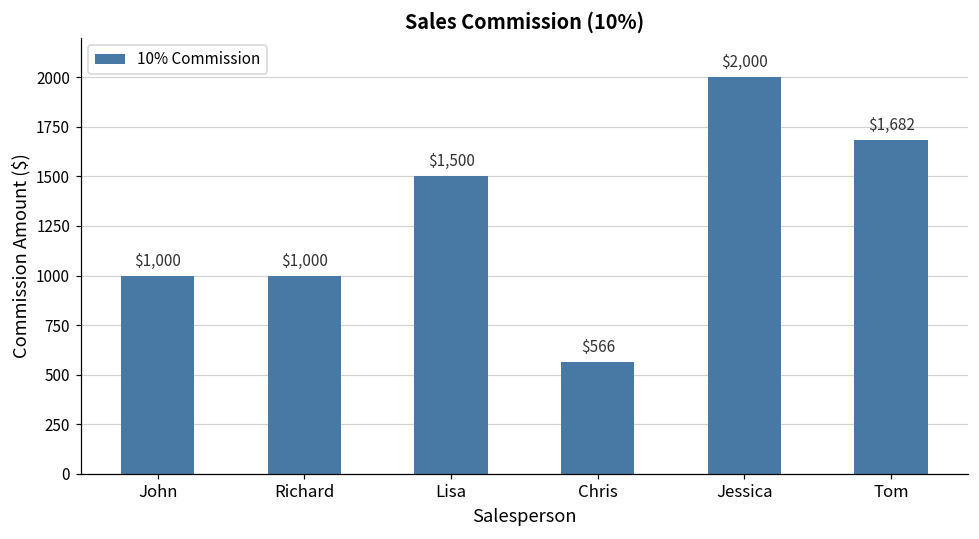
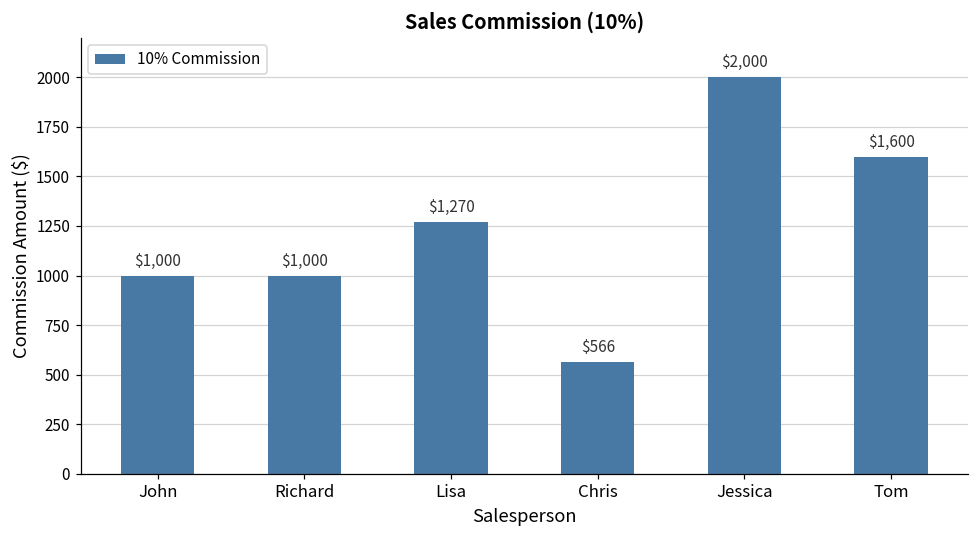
  {
    "John": "$1,000",
    "Richard": "$1,000",
-   "Lisa": "$1,500",
+   "Lisa": "$1,270",
    "Chris": "$566",
    "Jessica": "$2,000",
-   "Tom": "$1,682"
+   "Tom": "$1,600"
  }
